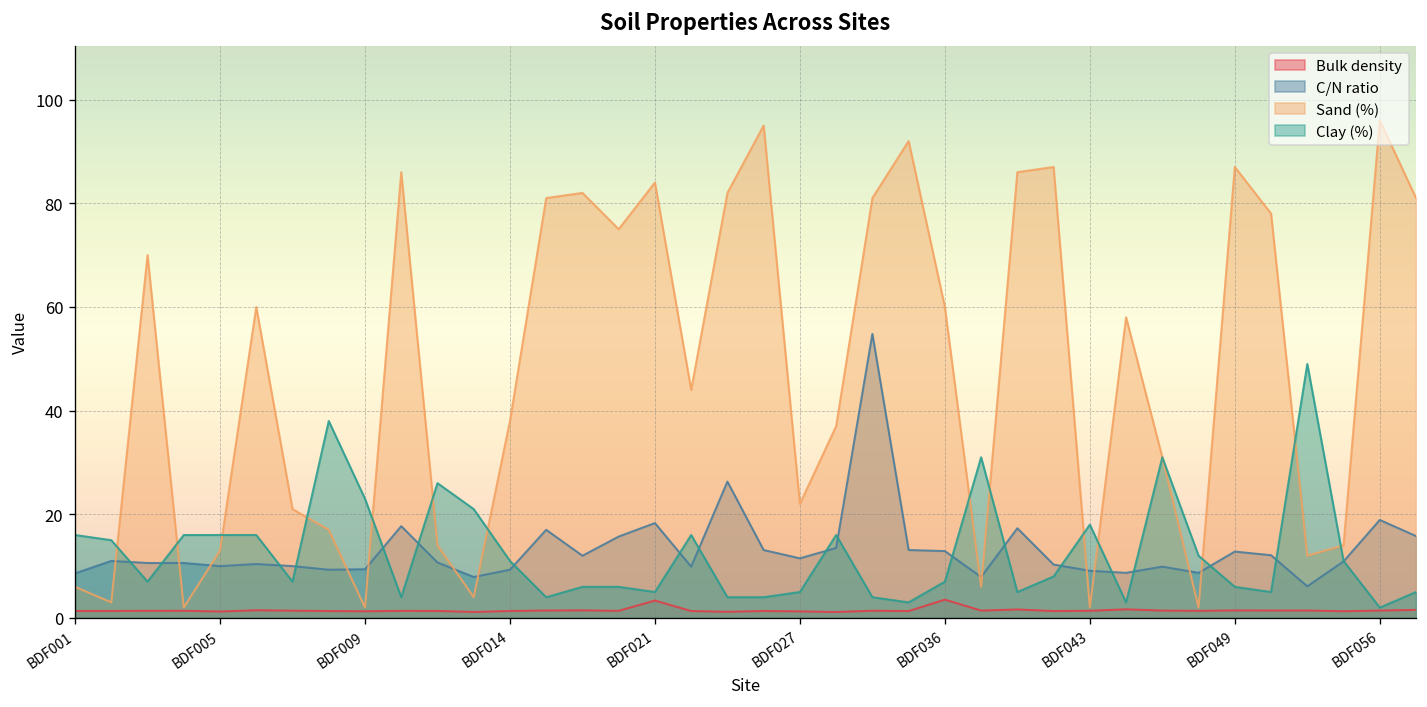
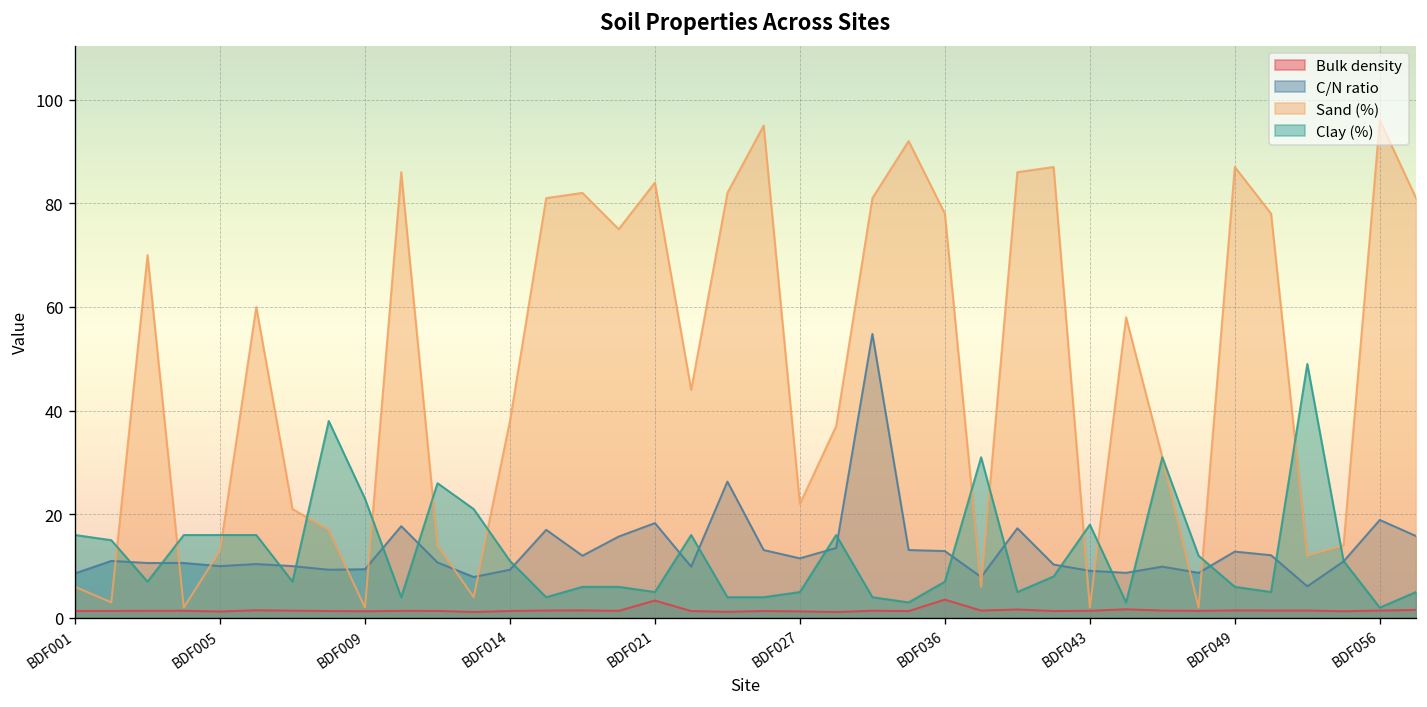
  {
    "Bulk density": {
      "BDF001": 1,
      "BDF005": 1,
      "BDF009": 1,
      "BDF014": 1,
      "BDF021": 3,
      "BDF027": 1,
      "BDF036": 4,
      "BDF043": 1,
      "BDF049": 1
    },
    "Sand (%)": {
      "BDF001": 6,
      "BDF005": 13,
      "BDF009": 2,
      "BDF014": 38,
      "BDF021": 84,
      "BDF027": 22,
-     "BDF036": 60,
+     "BDF036": 78,
      "BDF043": 2,
      "BDF049": 87
    }
  }
